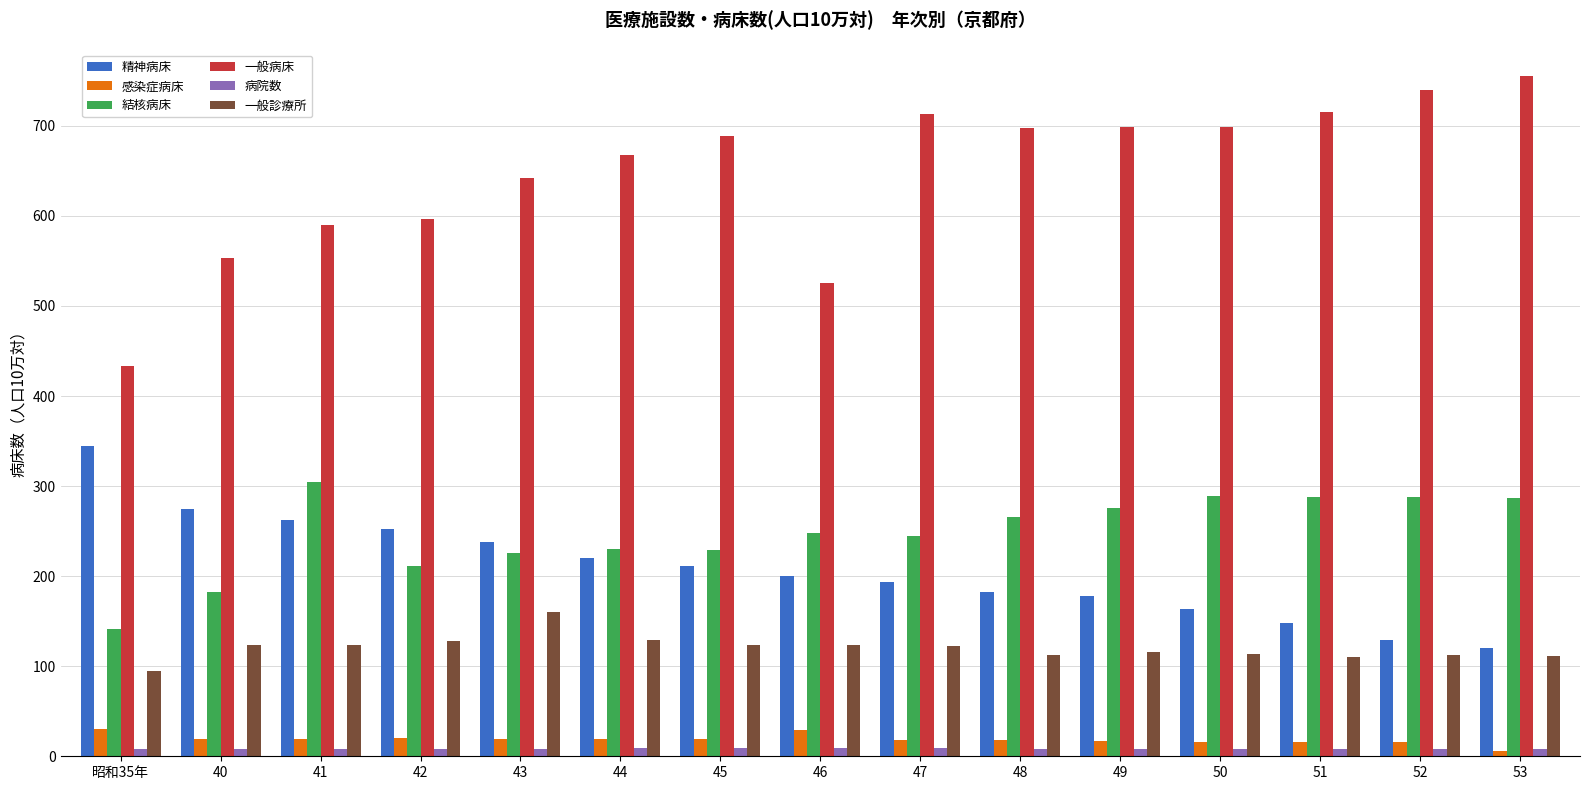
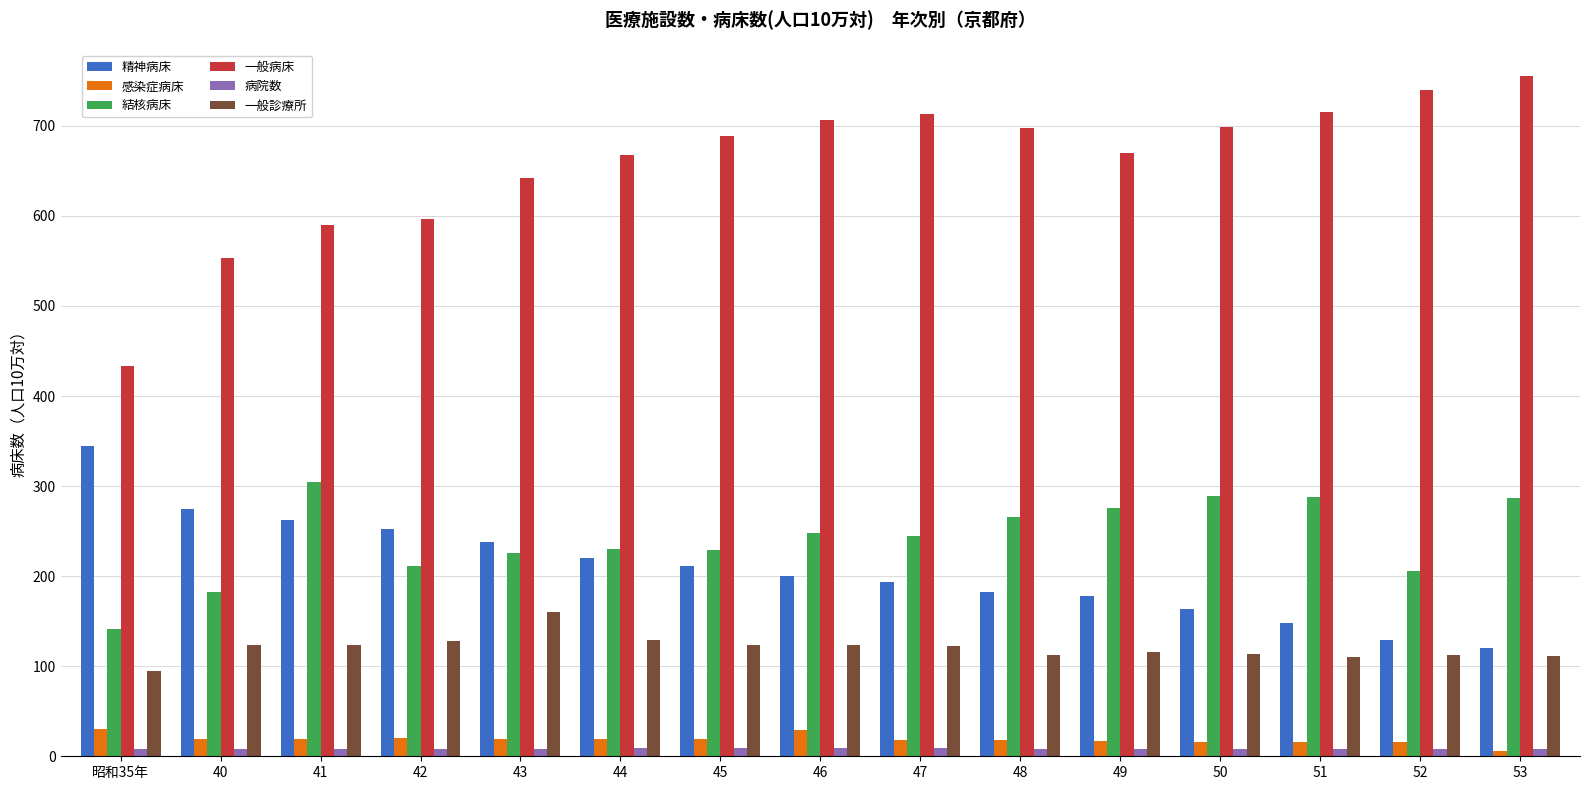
  {
    "精神病床": {
      "昭和35年": 340,
      "40": 270,
      "41": 260,
      "42": 250,
      "43": 240,
      "44": 220,
      "45": 210,
      "46": 200,
      "47": 190,
      "48": 180,
      "49": 180,
      "50": 160,
      "51": 150,
      "52": 130,
      "53": 120
    },
    "感染症病床": {
      "昭和35年": 30,
      "40": 20,
      "41": 20,
      "42": 20,
      "43": 20,
      "44": 20,
      "45": 20,
      "46": 30,
      "47": 20,
      "48": 20,
      "49": 20,
      "50": 20,
      "51": 20,
      "52": 20,
      "53": 10
    },
    "結核病床": {
      "昭和35年": 140,
      "40": 180,
      "41": 300,
      "42": 210,
      "43": 230,
      "44": 230,
      "45": 230,
      "46": 250,
      "47": 240,
      "48": 270,
      "49": 280,
      "50": 290,
      "51": 290,
-     "52": 290,
+     "52": 210,
      "53": 290
    },
    "一般病床": {
      "昭和35年": 430,
      "40": 550,
      "41": 590,
      "42": 600,
      "43": 640,
      "44": 670,
      "45": 690,
-     "46": 530,
+     "46": 710,
      "47": 710,
      "48": 700,
-     "49": 700,
+     "49": 670,
      "50": 700,
      "51": 720,
      "52": 740,
      "53": 750
    },
    "病院数": {
      "昭和35年": 10,
      "40": 10,
      "41": 10,
      "42": 10,
      "43": 10,
      "44": 10,
      "45": 10,
      "46": 10,
      "47": 10,
      "48": 10,
      "49": 10,
      "50": 10,
      "51": 10,
      "52": 10,
      "53": 10
    },
    "一般診療所": {
      "昭和35年": 90,
      "40": 120,
      "41": 120,
      "42": 130,
      "43": 160,
      "44": 130,
      "45": 120,
      "46": 120,
      "47": 120,
      "48": 110,
      "49": 120,
      "50": 110,
      "51": 110,
      "52": 110,
      "53": 110
    }
  }
